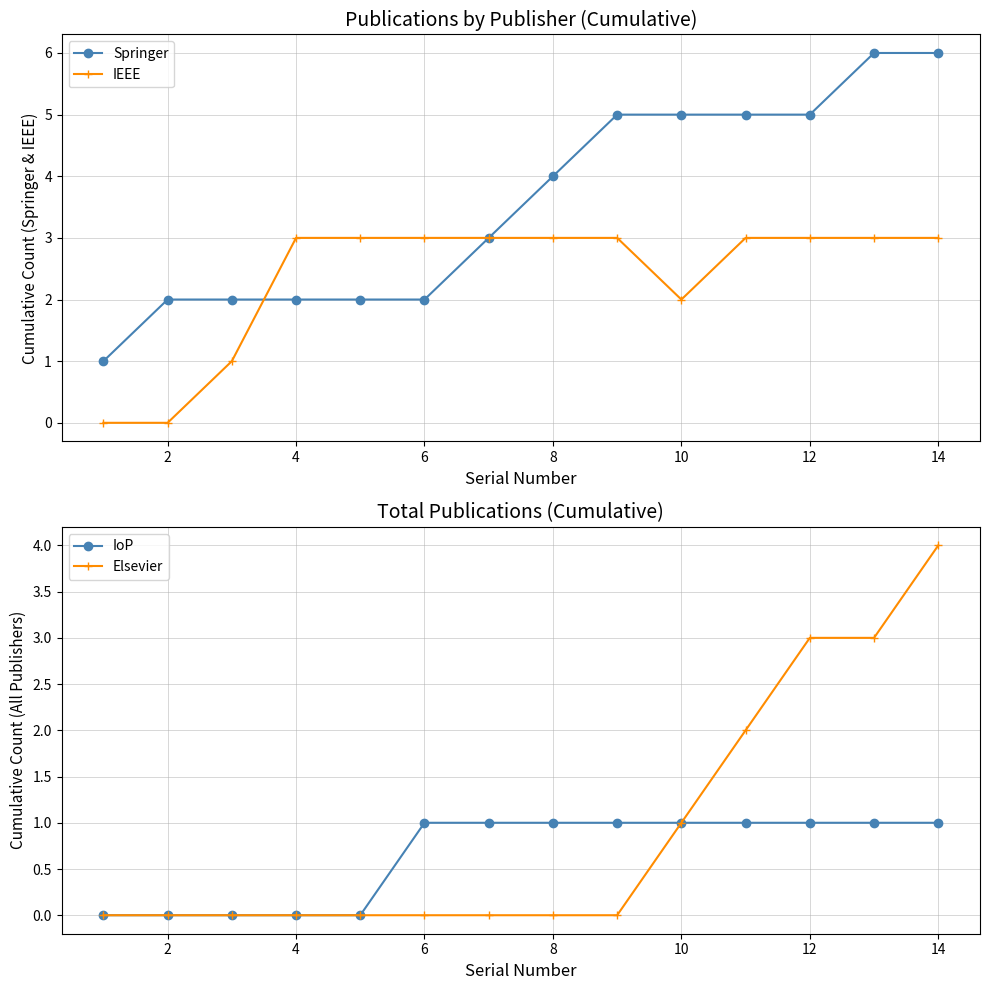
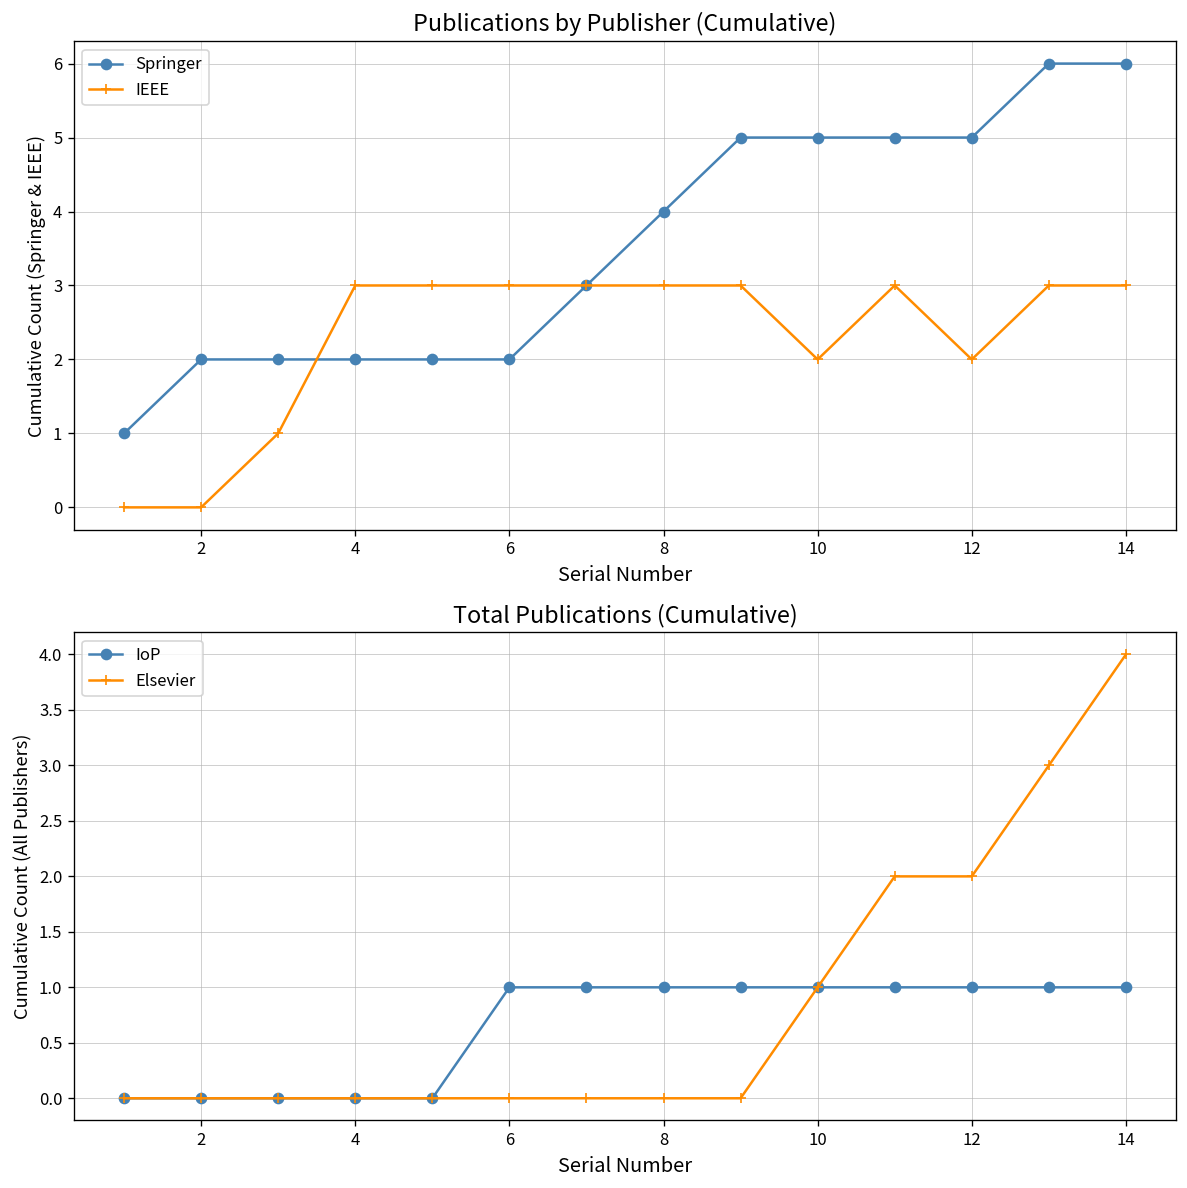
  {
    "Publications by Publisher (Cumulative)": {
      "Springer": {
        "2": 2,
        "4": 2,
        "6": 2,
        "8": 4,
        "10": 5,
        "12": 5,
        "14": 6
      },
      "IEEE": {
        "2": 0,
        "4": 3,
        "6": 3,
        "8": 3,
        "10": 2,
-       "12": 3,
+       "12": 2,
        "14": 3
      }
    },
    "Total Publications (Cumulative)": {
      "IoP": {
        "6": 1,
        "8": 1,
        "12": 1,
        "14": 1
      },
      "Elsevier": {
        "6": 0,
        "8": 0,
-       "12": 3,
+       "12": 2,
        "14": 4
      }
    }
  }
